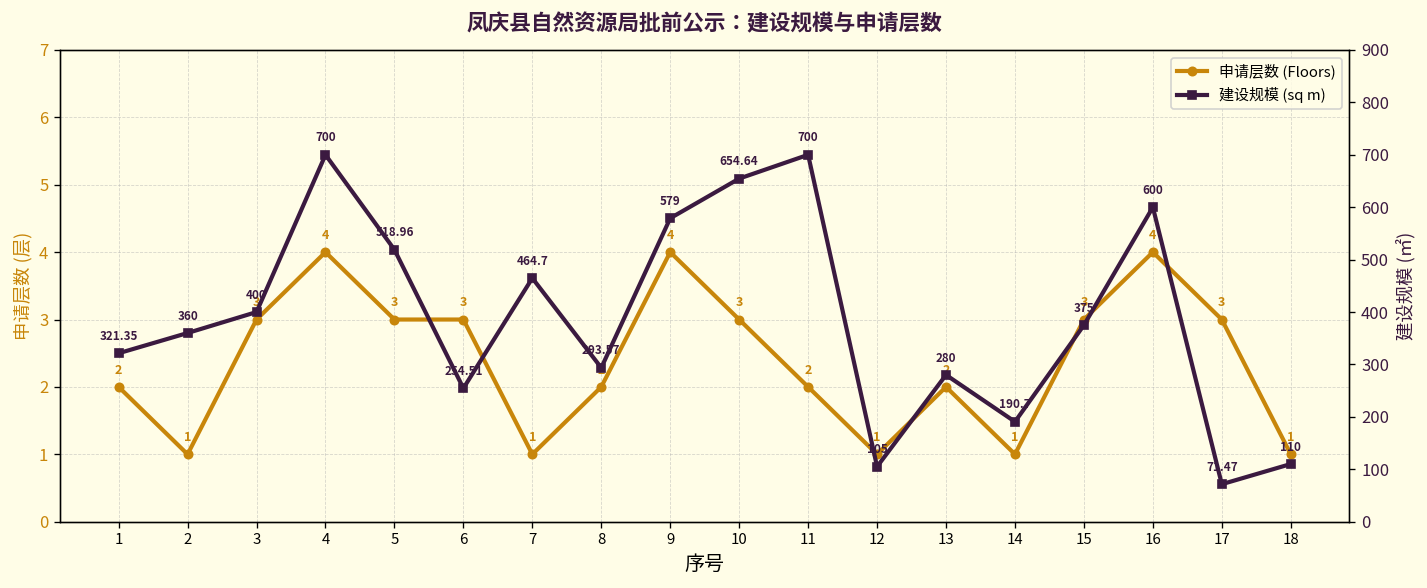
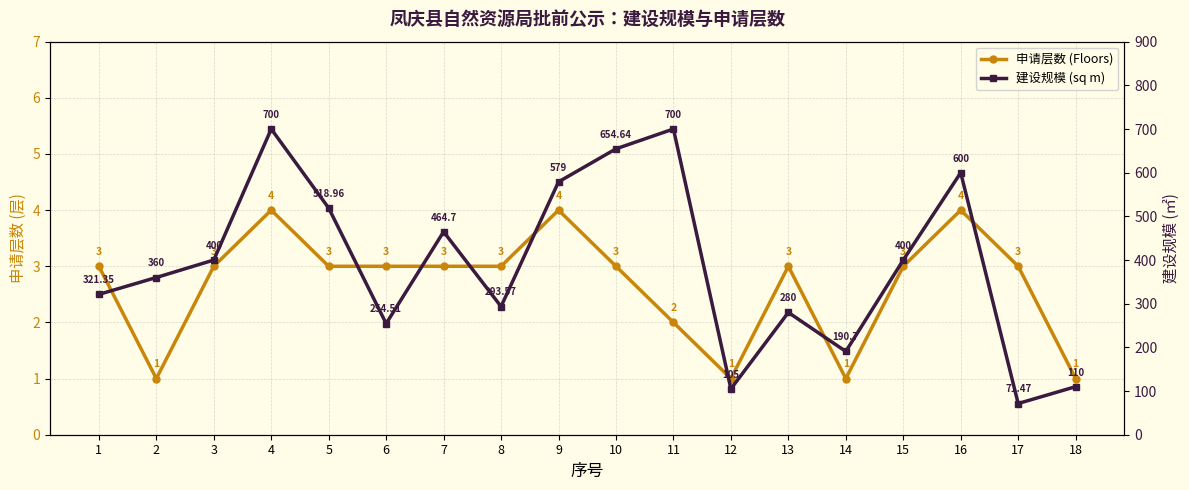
  {
    "申请层数 (Floors)": {
-     "1": 2,
+     "1": 3,
      "2": 1,
      "4": 4,
      "5": 3,
      "6": 3,
-     "7": 1,
-     "8": 2,
+     "7": 3,
+     "8": 3,
      "9": 4,
      "10": 3,
      "11": 2,
      "12": 1,
-     "13": 2,
+     "13": 3,
      "14": 1,
      "16": 4,
      "17": 3
    },
    "建设规模 (sq m)": {
      "1": 321.35,
      "2": 360,
      "3": 400,
      "4": 700,
      "5": 518.96,
      "6": 254.51,
      "7": 464.7,
      "8": 293.57,
      "9": 579,
      "10": 654.64,
      "11": 700,
      "13": 280,
      "14": 190.7,
-     "15": 375,
+     "15": 400,
      "16": 600,
      "17": 71.47
    }
  }
